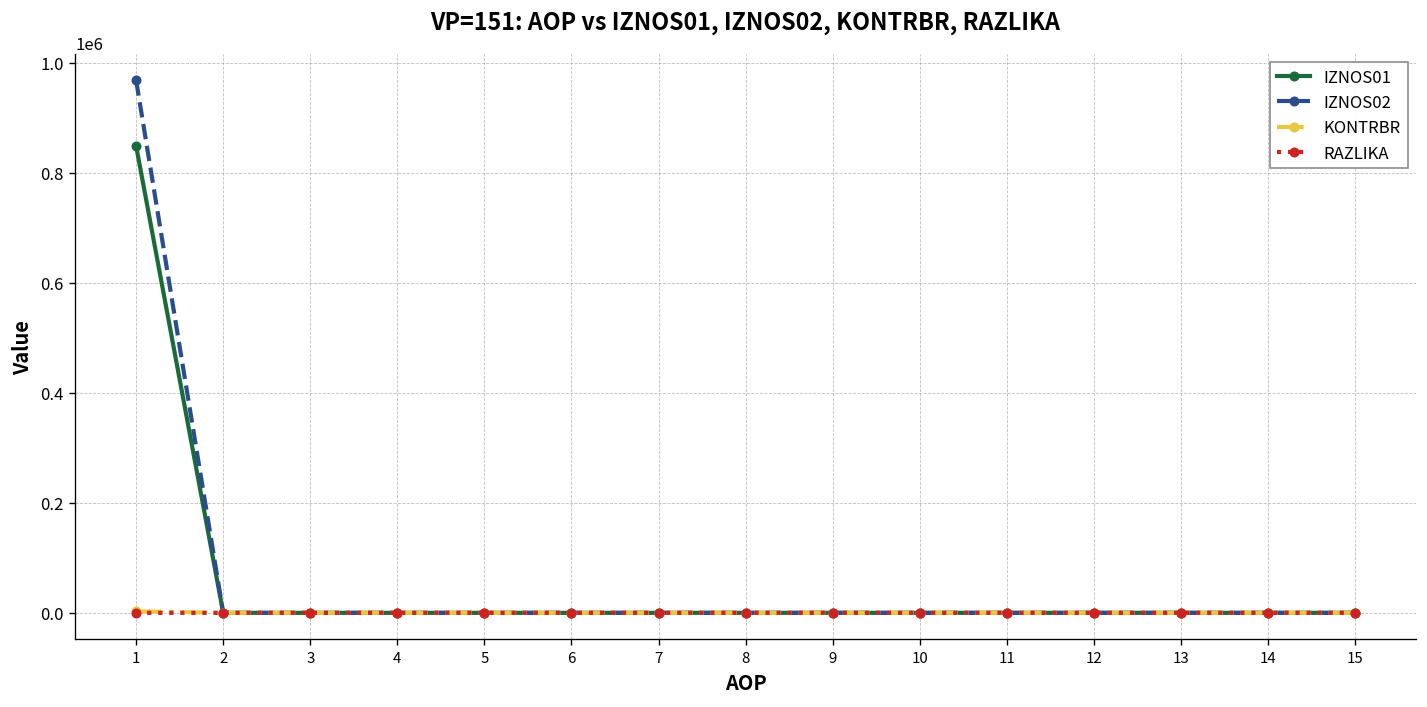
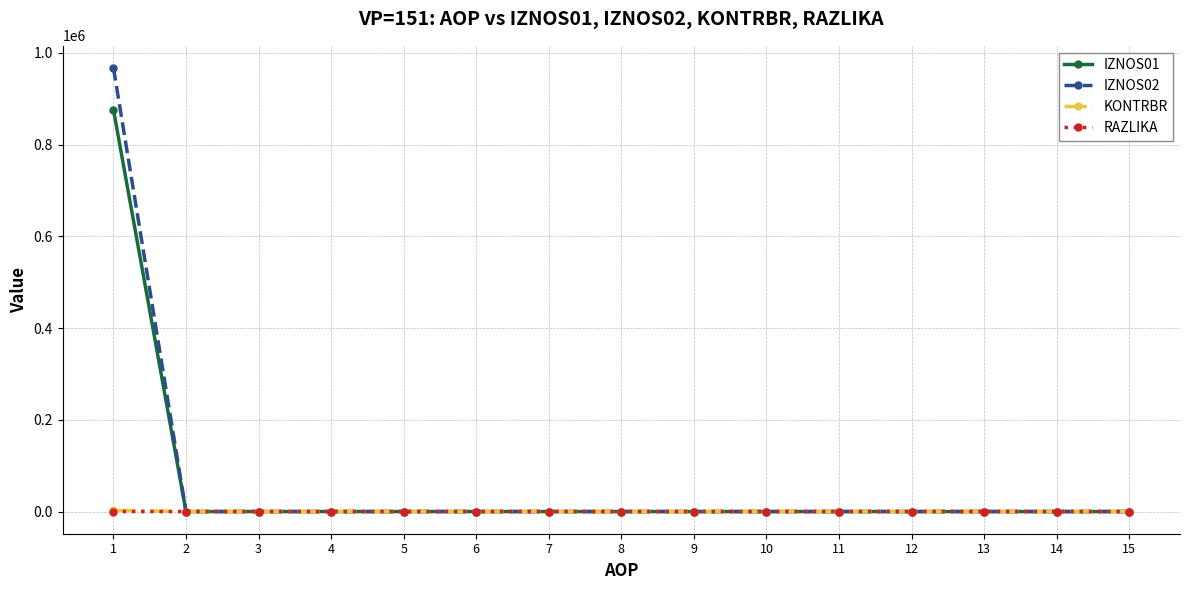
  {
    "IZNOS01": {
-     "1": 850000
+     "1": 880000
    },
    "IZNOS02": {
      "1": 970000
    }
  }
